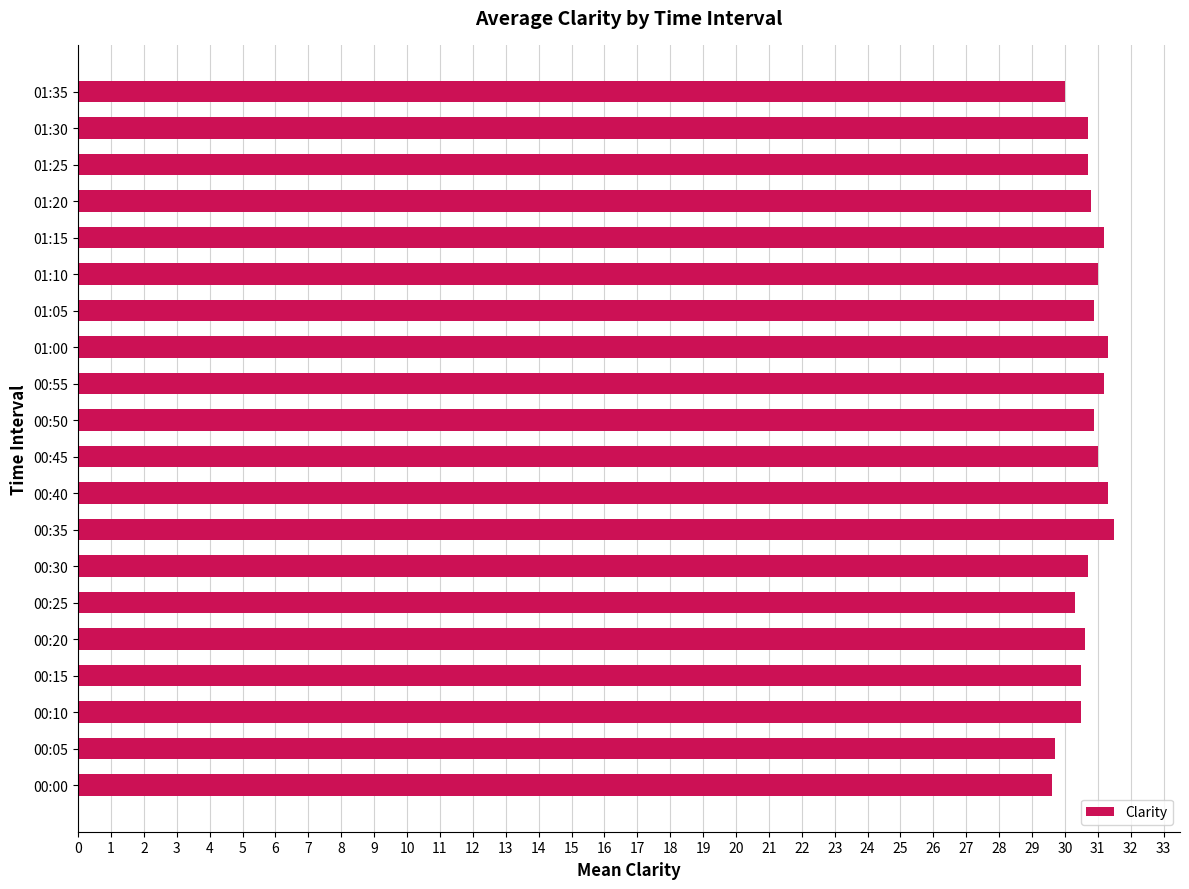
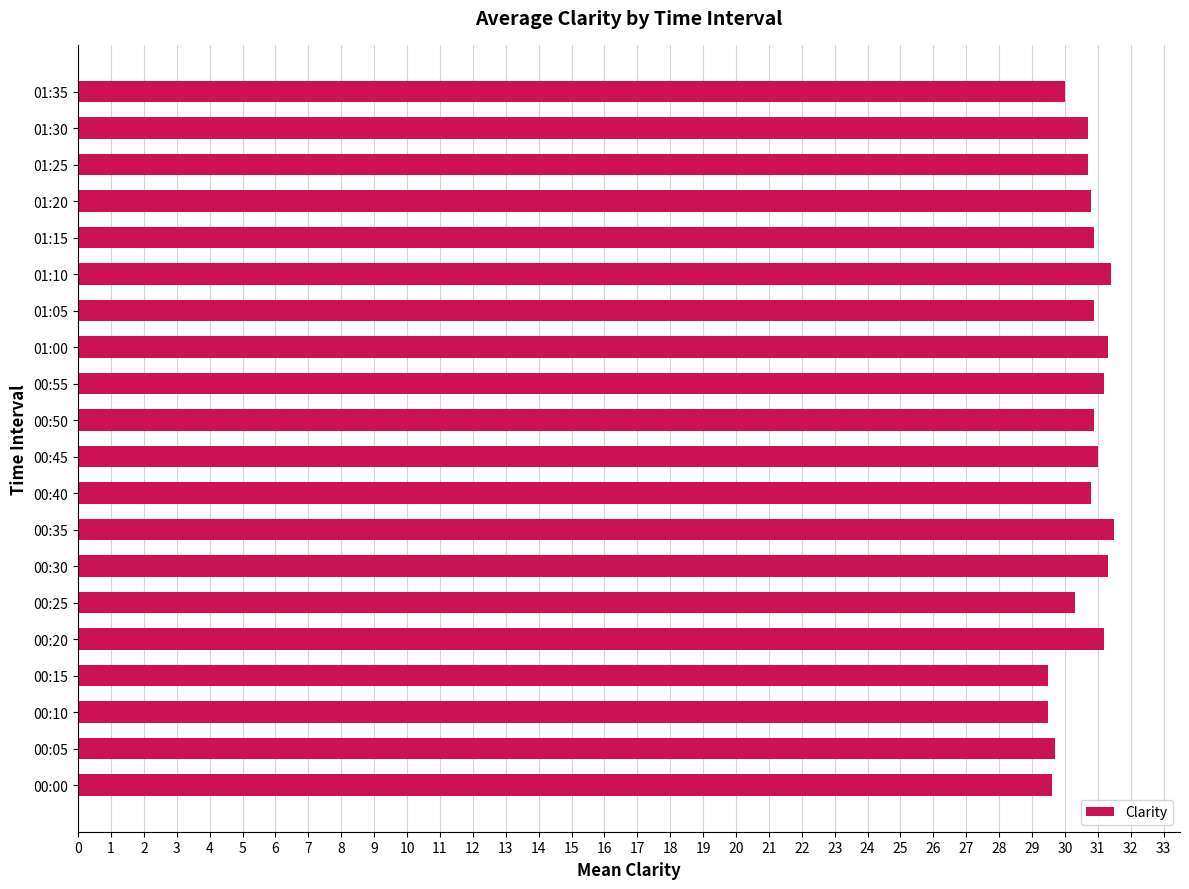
  {
    "01:35": 30.0,
    "01:30": 30.7,
    "01:25": 30.7,
    "01:20": 30.8,
-   "01:15": 31.2,
-   "01:10": 31.0,
+   "01:15": 30.9,
+   "01:10": 31.4,
    "01:05": 30.9,
    "01:00": 31.3,
    "00:55": 31.2,
    "00:50": 30.9,
    "00:45": 31.0,
-   "00:40": 31.3,
+   "00:40": 30.8,
    "00:35": 31.5,
-   "00:30": 30.7,
+   "00:30": 31.3,
    "00:25": 30.3,
-   "00:20": 30.6,
-   "00:15": 30.5,
-   "00:10": 30.5,
+   "00:20": 31.2,
+   "00:15": 29.5,
+   "00:10": 29.5,
    "00:05": 29.7,
    "00:00": 29.6
  }
